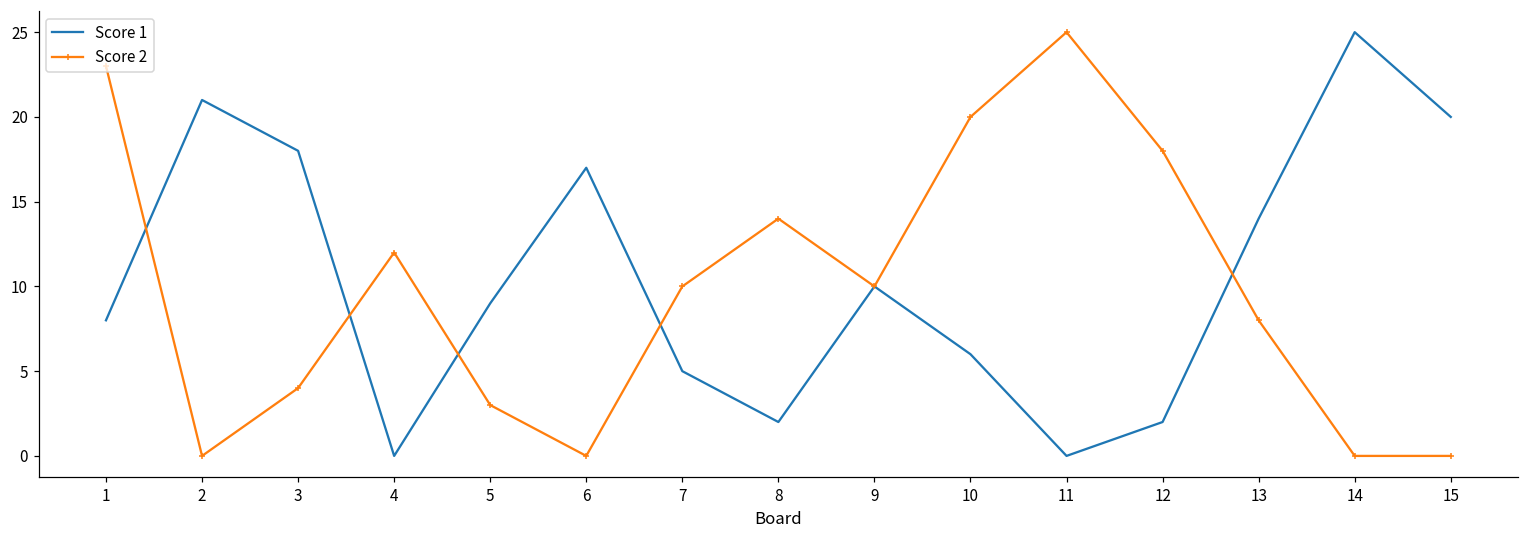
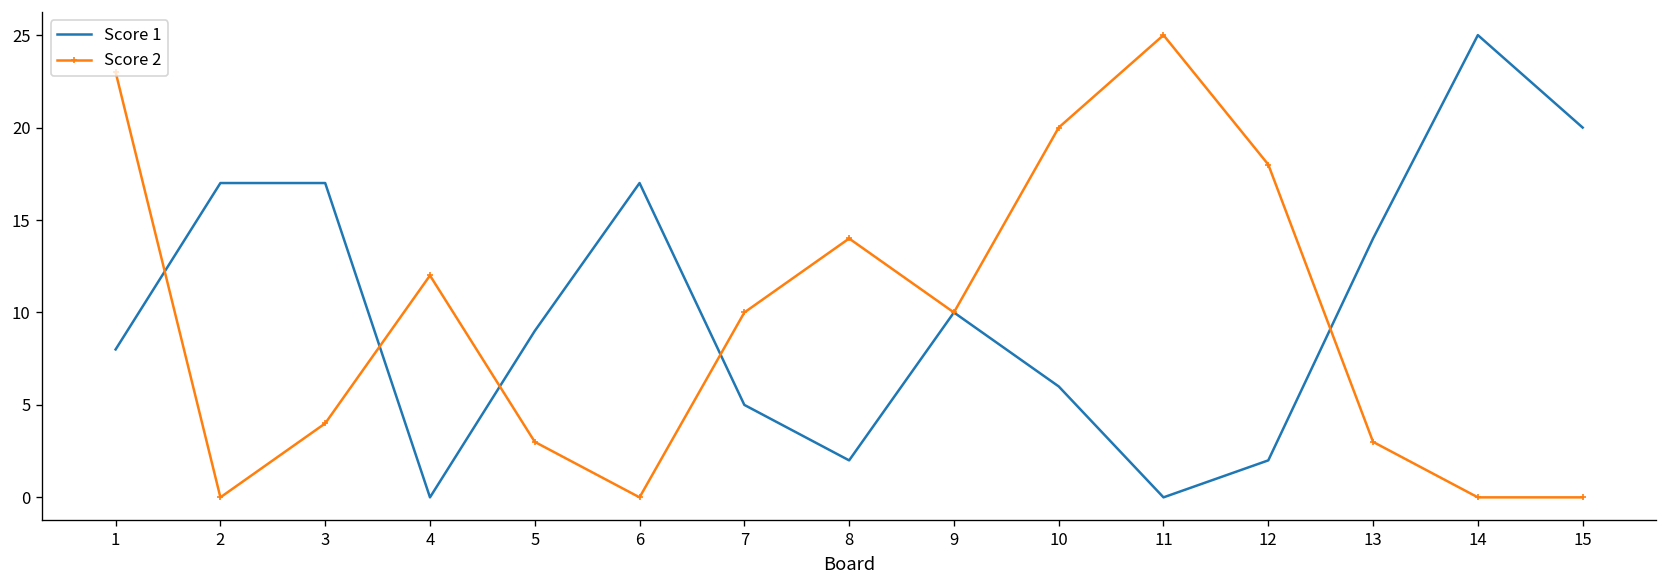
  {
    "Score 1": {
      "1": 8,
-     "2": 21,
-     "3": 18,
+     "2": 17,
+     "3": 17,
      "4": 0,
      "5": 9,
      "6": 17,
      "7": 5,
      "8": 2,
      "10": 6,
      "11": 0,
      "12": 2,
      "13": 14,
      "14": 25,
      "15": 20
    },
    "Score 2": {
      "2": 0,
      "3": 4,
      "4": 12,
      "5": 3,
      "6": 0,
      "7": 10,
      "8": 14,
      "10": 20,
      "11": 25,
      "12": 18,
-     "13": 8,
+     "13": 3,
      "14": 0,
      "15": 0
    }
  }
